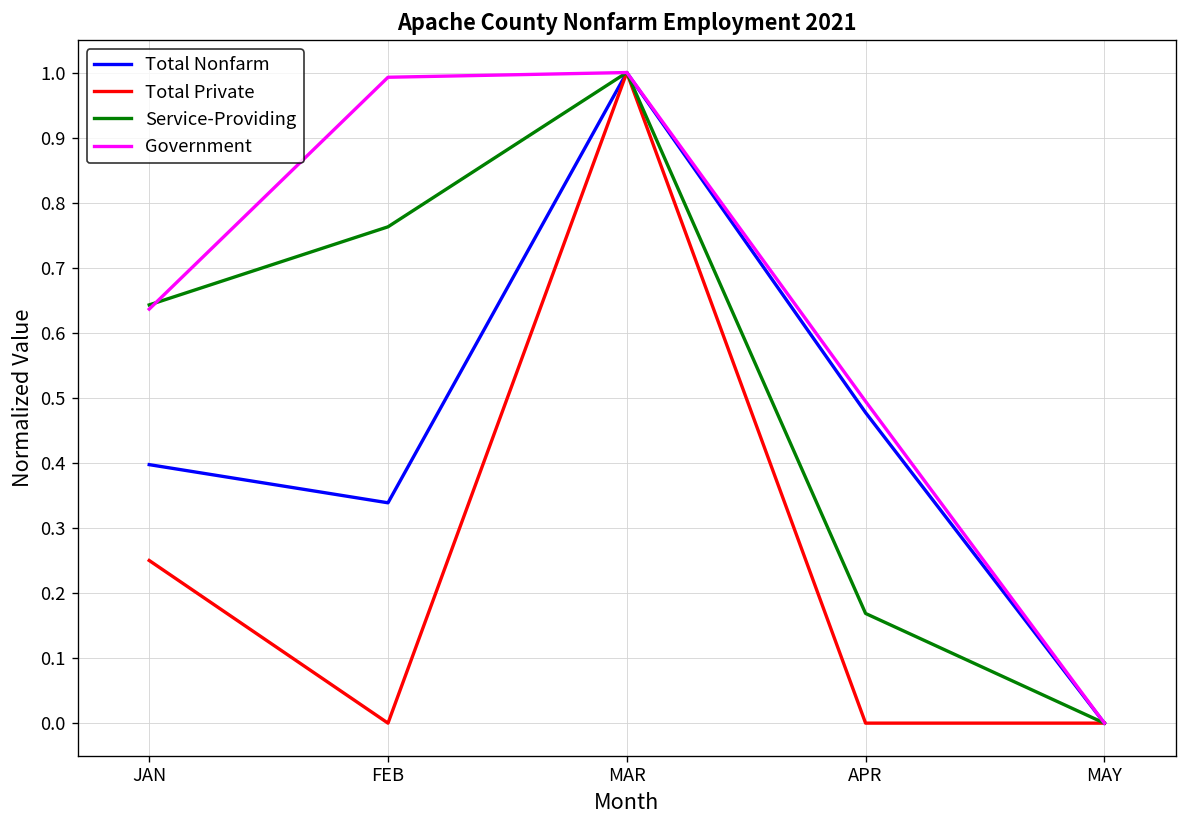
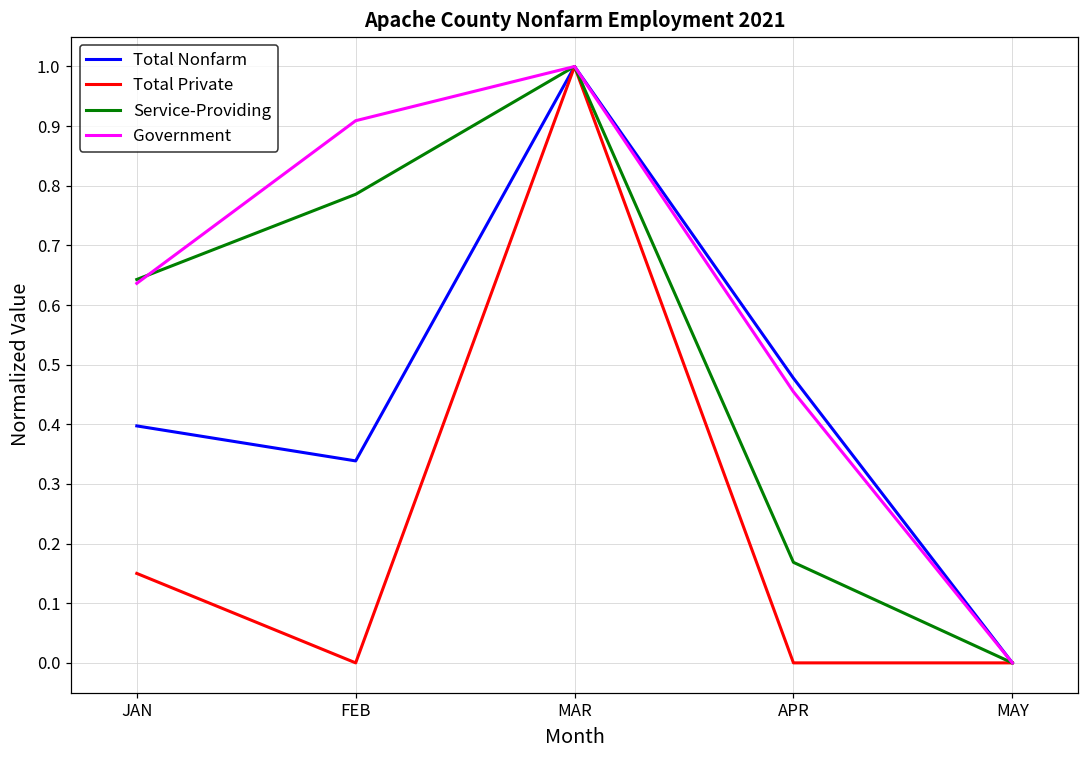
  {
    "Total Nonfarm": {
      "JAN": 0.40,
      "FEB": 0.34,
      "APR": 0.48
    },
    "Total Private": {
-     "JAN": 0.25,
+     "JAN": 0.15,
      "FEB": 0.00,
      "APR": 0.00
    },
    "Service-Providing": {
      "JAN": 0.64,
-     "FEB": 0.76,
+     "FEB": 0.79,
      "APR": 0.17
    },
    "Government": {
      "JAN": 0.64,
-     "FEB": 0.99,
-     "APR": 0.49
+     "FEB": 0.91,
+     "APR": 0.45
    }
  }
